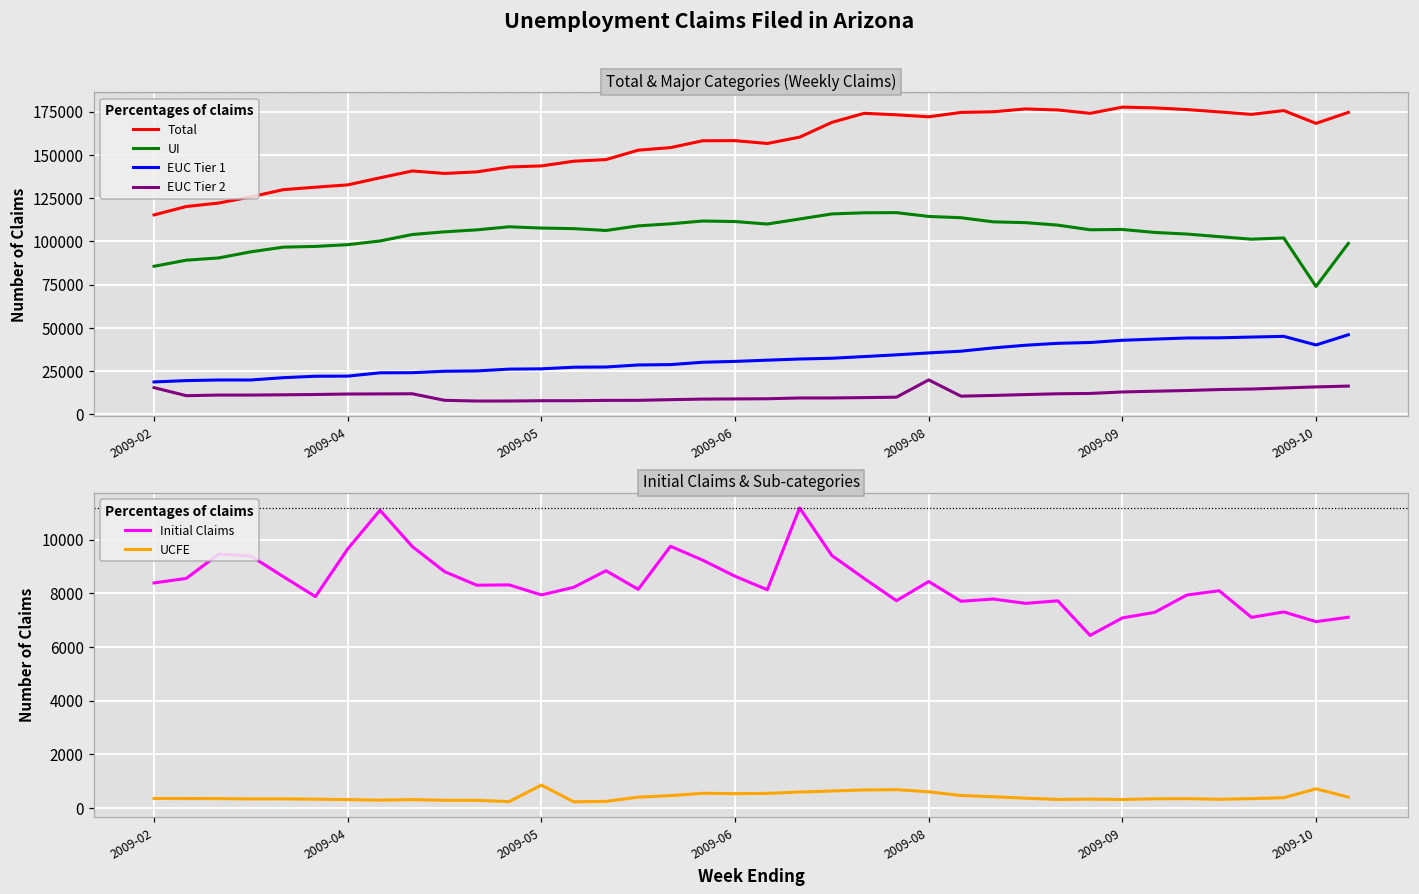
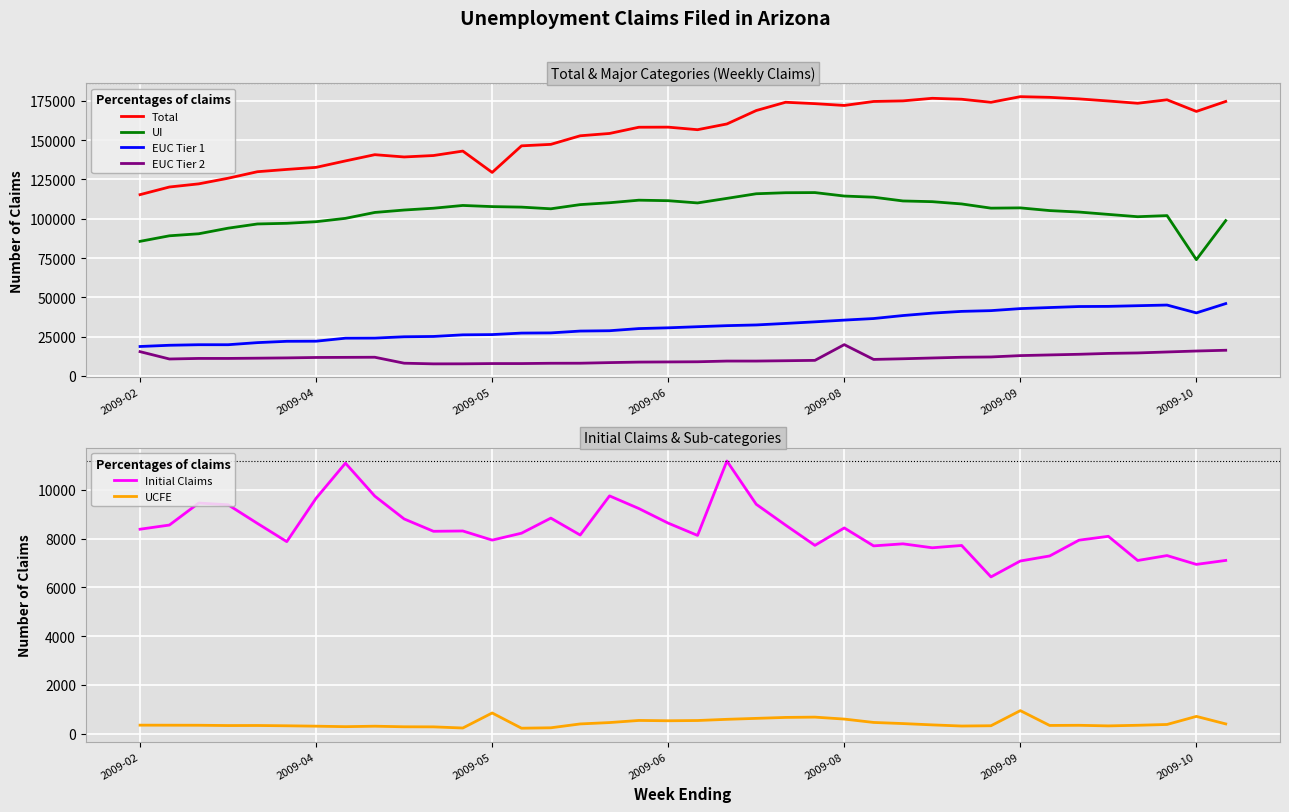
  {
    "Total & Major Categories (Weekly Claims)": {
      "Total": {
        "2009-02": 115000,
        "2009-04": 133000,
-       "2009-05": 144000,
+       "2009-05": 129000,
        "2009-06": 158000,
        "2009-08": 172000,
        "2009-09": 178000,
        "2009-10": 168000
      },
      "UI": {
        "2009-02": 86000,
        "2009-04": 98000,
        "2009-05": 108000,
        "2009-06": 111000,
        "2009-08": 114000,
        "2009-09": 107000,
        "2009-10": 74000
      },
      "EUC Tier 1": {
        "2009-02": 19000,
        "2009-04": 22000,
        "2009-05": 26000,
        "2009-06": 31000,
        "2009-08": 36000,
        "2009-09": 43000,
        "2009-10": 40000
      },
      "EUC Tier 2": {
        "2009-02": 15000,
        "2009-04": 12000,
        "2009-05": 8000,
        "2009-06": 9000,
        "2009-08": 20000,
        "2009-09": 13000,
        "2009-10": 16000
      }
    },
    "Initial Claims & Sub-categories": {
      "Initial Claims": {
        "2009-02": 8400,
        "2009-04": 9700,
        "2009-05": 7900,
        "2009-06": 8600,
        "2009-08": 8400,
        "2009-09": 7100,
        "2009-10": 6900
      },
      "UCFE": {
        "2009-02": 400,
        "2009-04": 300,
        "2009-05": 800,
        "2009-06": 500,
        "2009-08": 600,
-       "2009-09": 300,
+       "2009-09": 900,
        "2009-10": 700
      }
    }
  }
